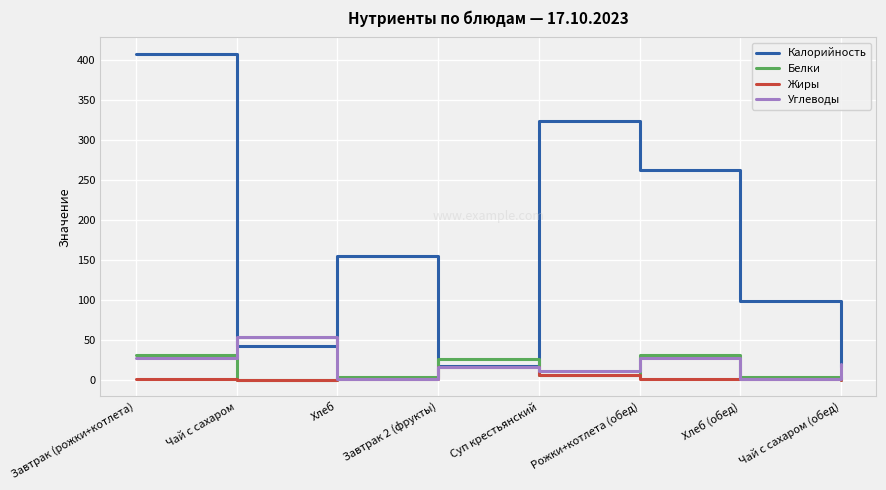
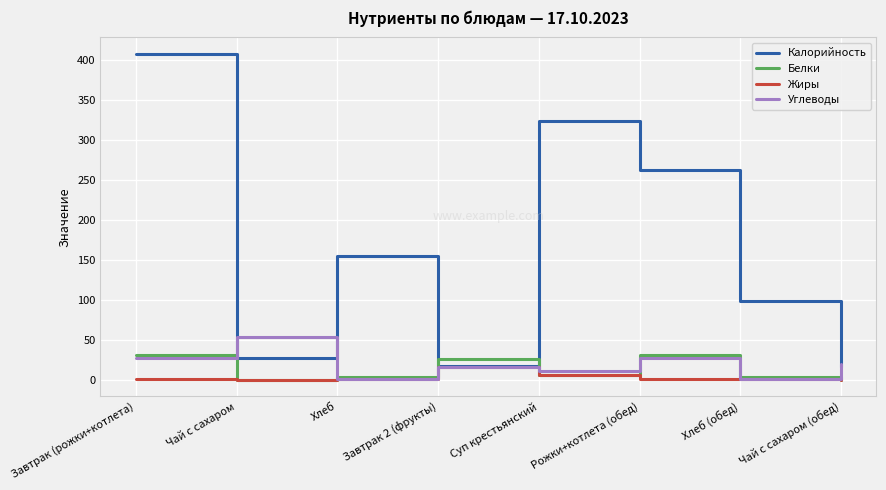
  {
    "Калорийность": {
      "Завтрак (рожки+котлета)": 410,
-     "Чай с сахаром": 40,
+     "Чай с сахаром": 30,
      "Хлеб": 150,
      "Суп крестьянский": 320,
      "Рожки+котлета (обед)": 260,
      "Хлеб (обед)": 100,
      "Чай с сахаром (обед)": 20
    },
    "Белки": {
      "Завтрак (рожки+котлета)": 30,
      "Завтрак 2 (фрукты)": 30
    },
    "Жиры": {
      "Завтрак (рожки+котлета)": 0,
      "Рожки+котлета (обед)": 0
    },
    "Углеводы": {
      "Завтрак (рожки+котлета)": 30,
      "Чай с сахаром": 50,
      "Суп крестьянский": 10,
      "Чай с сахаром (обед)": 20
    }
  }
